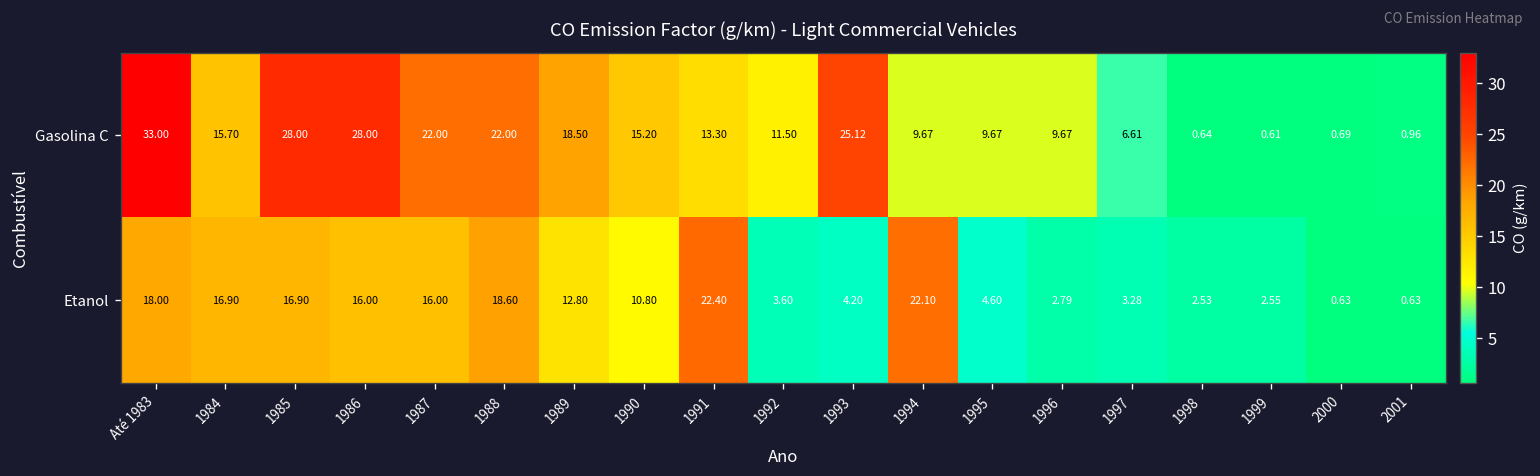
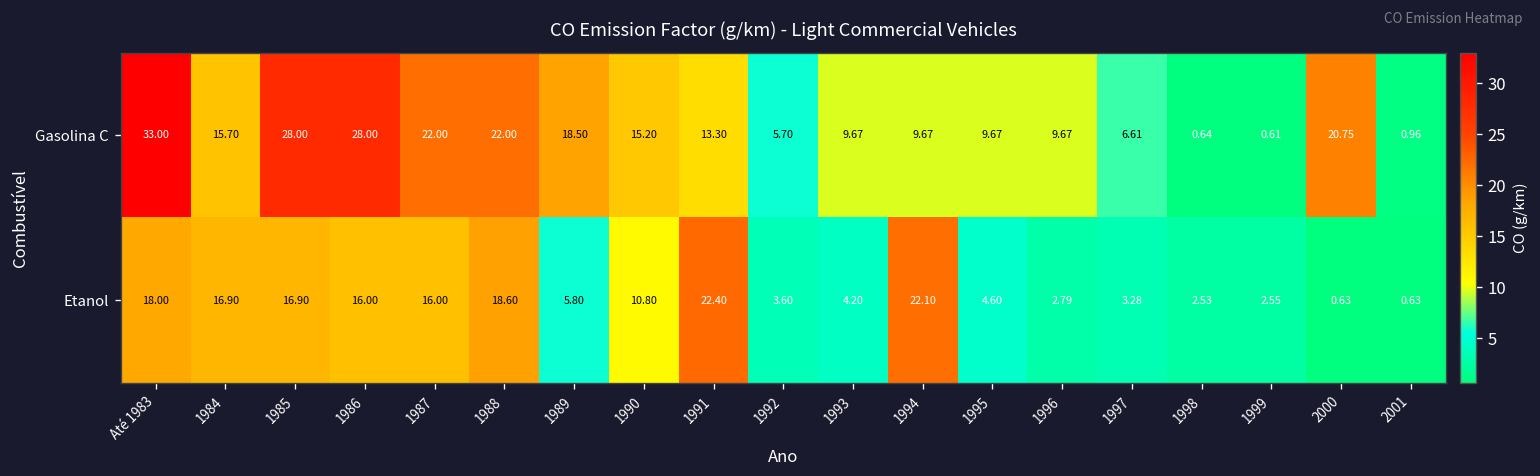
  {
    "Gasolina C": {
      "Até 1983": 33.00,
      "1984": 15.70,
      "1985": 28.00,
      "1986": 28.00,
      "1987": 22.00,
      "1988": 22.00,
      "1989": 18.50,
      "1990": 15.20,
      "1991": 13.30,
-     "1992": 11.50,
-     "1993": 25.12,
+     "1992": 5.70,
+     "1993": 9.67,
      "1994": 9.67,
      "1995": 9.67,
      "1996": 9.67,
      "1997": 6.61,
      "1998": 0.64,
      "1999": 0.61,
-     "2000": 0.69,
+     "2000": 20.75,
      "2001": 0.96
    },
    "Etanol": {
      "Até 1983": 18.00,
      "1984": 16.90,
      "1985": 16.90,
      "1986": 16.00,
      "1987": 16.00,
      "1988": 18.60,
-     "1989": 12.80,
+     "1989": 5.80,
      "1990": 10.80,
      "1991": 22.40,
      "1992": 3.60,
      "1993": 4.20,
      "1994": 22.10,
      "1995": 4.60,
      "1996": 2.79,
      "1997": 3.28,
      "1998": 2.53,
      "1999": 2.55,
      "2000": 0.63,
      "2001": 0.63
    }
  }
